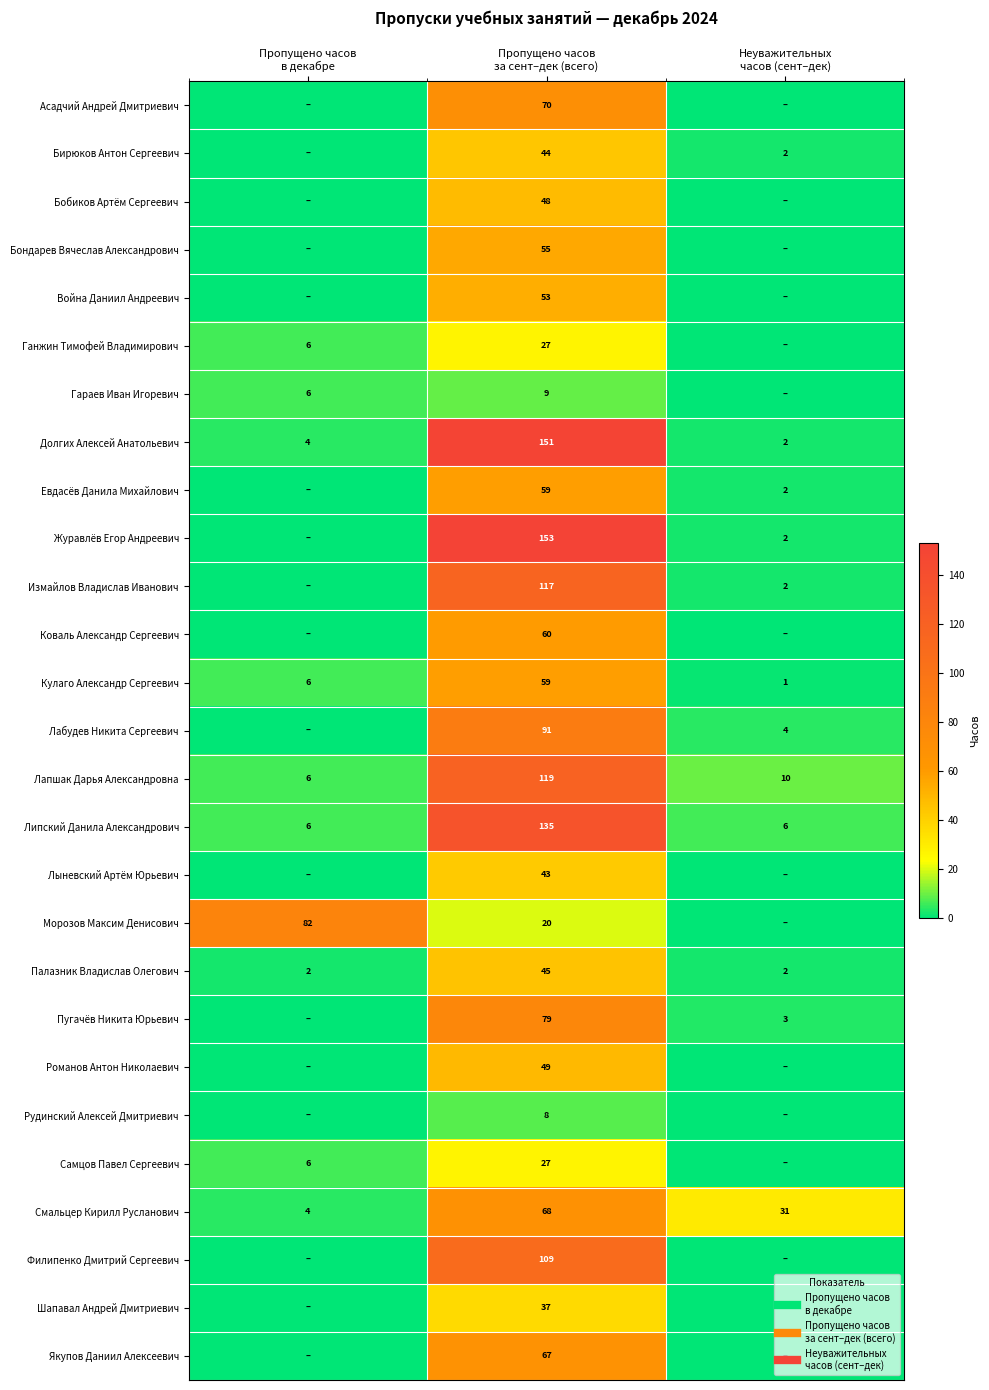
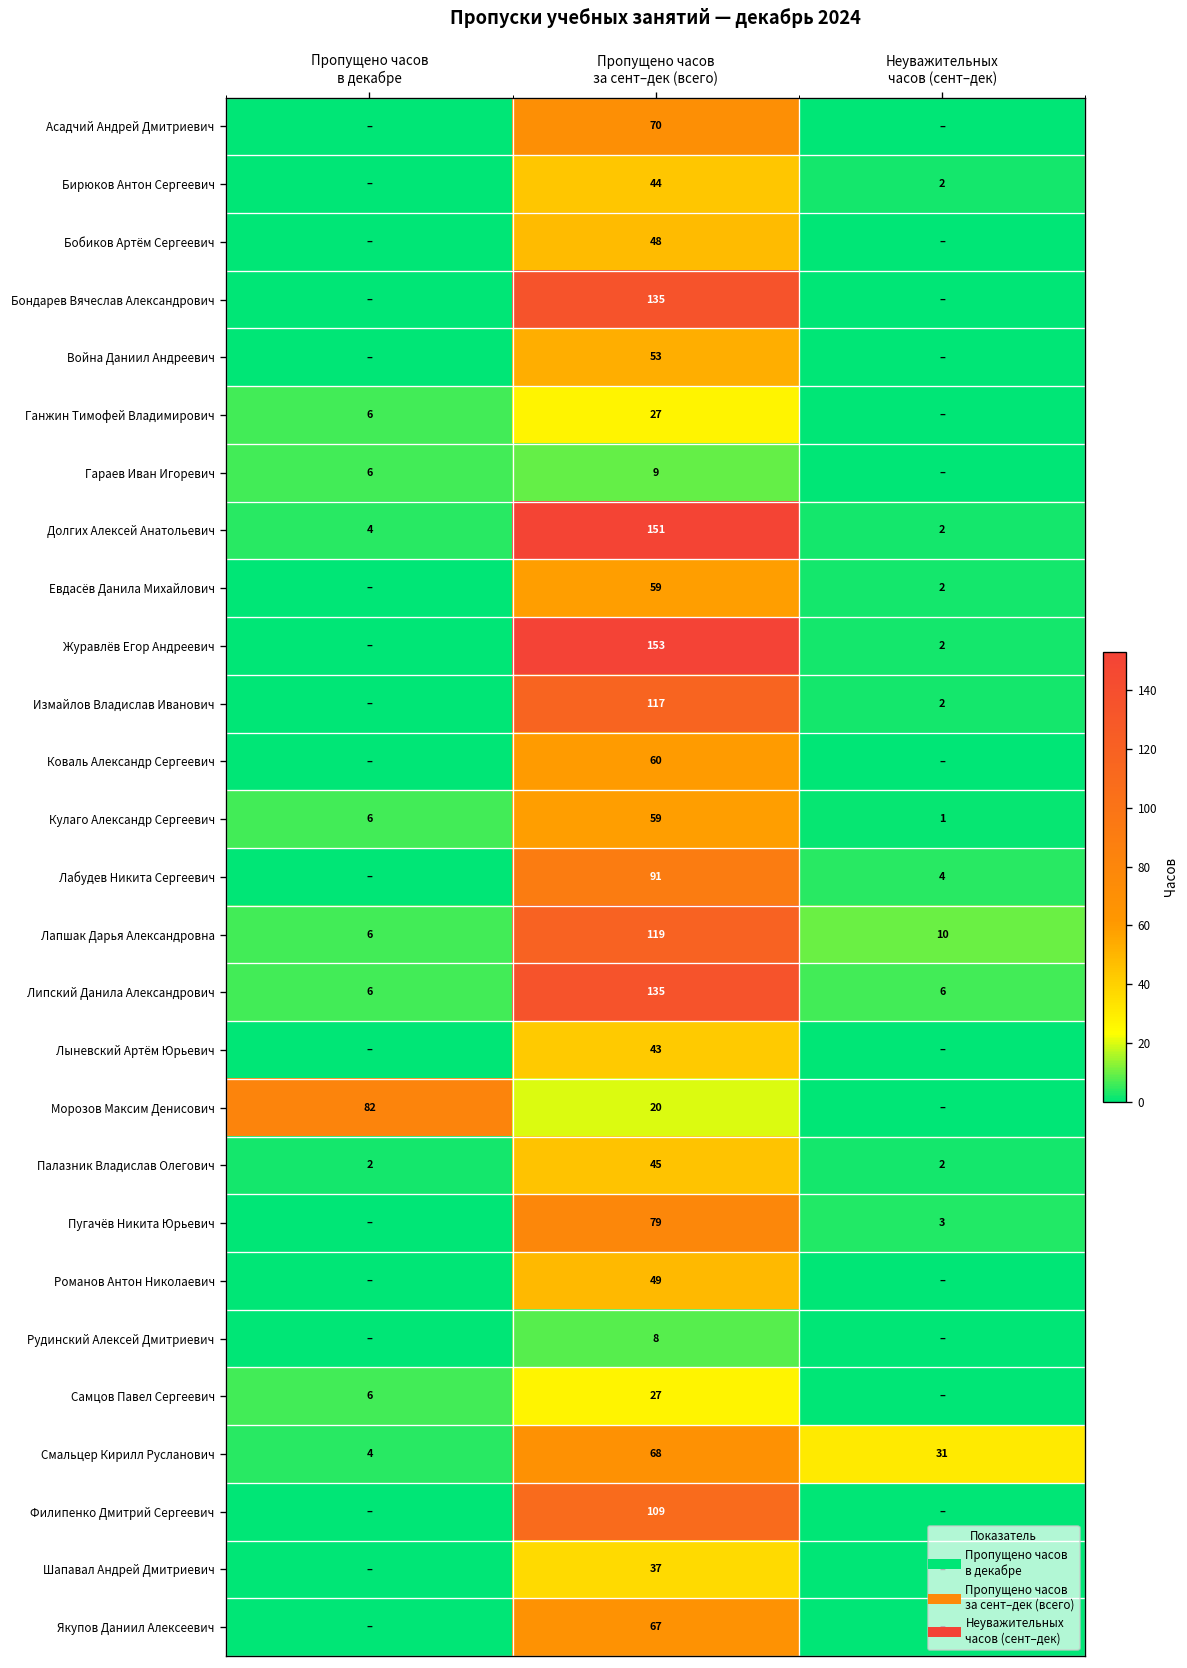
  {
    "Асадчий Андрей Дмитриевич": {
      "Пропущено часов за сент–дек (всего)": 70
    },
    "Бирюков Антон Сергеевич": {
      "Пропущено часов за сент–дек (всего)": 44,
      "Неуважительных часов (сент–дек)": 2
    },
    "Бобиков Артём Сергеевич": {
      "Пропущено часов за сент–дек (всего)": 48
    },
    "Бондарев Вячеслав Александрович": {
-     "Пропущено часов за сент–дек (всего)": 55
+     "Пропущено часов за сент–дек (всего)": 135
    },
    "Война Даниил Андреевич": {
      "Пропущено часов за сент–дек (всего)": 53
    },
    "Ганжин Тимофей Владимирович": {
      "Пропущено часов в декабре": 6,
      "Пропущено часов за сент–дек (всего)": 27
    },
    "Гараев Иван Игоревич": {
      "Пропущено часов в декабре": 6,
      "Пропущено часов за сент–дек (всего)": 9
    },
    "Долгих Алексей Анатольевич": {
      "Пропущено часов в декабре": 4,
      "Пропущено часов за сент–дек (всего)": 151,
      "Неуважительных часов (сент–дек)": 2
    },
    "Евдасёв Данила Михайлович": {
      "Пропущено часов за сент–дек (всего)": 59,
      "Неуважительных часов (сент–дек)": 2
    },
    "Журавлёв Егор Андреевич": {
      "Пропущено часов за сент–дек (всего)": 153,
      "Неуважительных часов (сент–дек)": 2
    },
    "Измайлов Владислав Иванович": {
      "Пропущено часов за сент–дек (всего)": 117,
      "Неуважительных часов (сент–дек)": 2
    },
    "Коваль Александр Сергеевич": {
      "Пропущено часов за сент–дек (всего)": 60
    },
    "Кулаго Александр Сергеевич": {
      "Пропущено часов в декабре": 6,
      "Пропущено часов за сент–дек (всего)": 59,
      "Неуважительных часов (сент–дек)": 1
    },
    "Лабудев Никита Сергеевич": {
      "Пропущено часов за сент–дек (всего)": 91,
      "Неуважительных часов (сент–дек)": 4
    },
    "Лапшак Дарья Александровна": {
      "Пропущено часов в декабре": 6,
      "Пропущено часов за сент–дек (всего)": 119,
      "Неуважительных часов (сент–дек)": 10
    },
    "Липский Данила Александрович": {
      "Пропущено часов в декабре": 6,
      "Пропущено часов за сент–дек (всего)": 135,
      "Неуважительных часов (сент–дек)": 6
    },
    "Лыневский Артём Юрьевич": {
      "Пропущено часов за сент–дек (всего)": 43
    },
    "Морозов Максим Денисович": {
      "Пропущено часов в декабре": 82,
      "Пропущено часов за сент–дек (всего)": 20
    },
    "Палазник Владислав Олегович": {
      "Пропущено часов в декабре": 2,
      "Пропущено часов за сент–дек (всего)": 45,
      "Неуважительных часов (сент–дек)": 2
    },
    "Пугачёв Никита Юрьевич": {
      "Пропущено часов за сент–дек (всего)": 79,
      "Неуважительных часов (сент–дек)": 3
    },
    "Романов Антон Николаевич": {
      "Пропущено часов за сент–дек (всего)": 49
    },
    "Рудинский Алексей Дмитриевич": {
      "Пропущено часов за сент–дек (всего)": 8
    },
    "Самцов Павел Сергеевич": {
      "Пропущено часов в декабре": 6,
      "Пропущено часов за сент–дек (всего)": 27
    },
    "Смальцер Кирилл Русланович": {
      "Пропущено часов в декабре": 4,
      "Пропущено часов за сент–дек (всего)": 68,
      "Неуважительных часов (сент–дек)": 31
    },
    "Филипенко Дмитрий Сергеевич": {
      "Пропущено часов за сент–дек (всего)": 109
    },
    "Шапавал Андрей Дмитриевич": {
      "Пропущено часов за сент–дек (всего)": 37
    },
    "Якупов Даниил Алексеевич": {
      "Пропущено часов за сент–дек (всего)": 67
    }
  }
